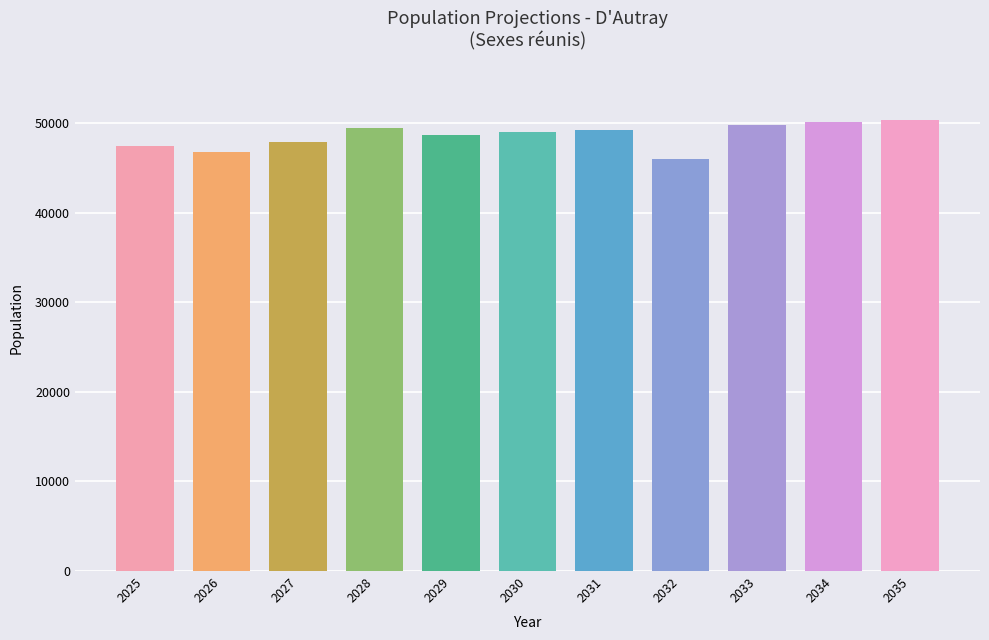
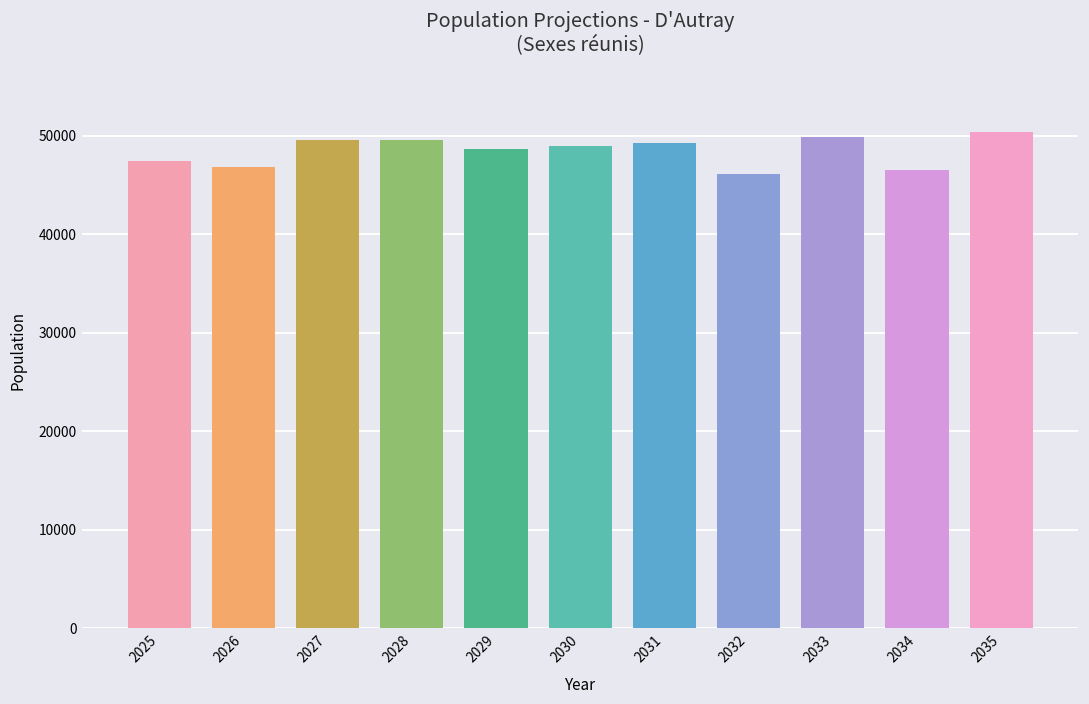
  {
    "2025": 47000,
    "2026": 47000,
-   "2027": 48000,
+   "2027": 50000,
    "2028": 50000,
    "2029": 49000,
    "2030": 49000,
    "2031": 49000,
    "2032": 46000,
    "2033": 50000,
-   "2034": 50000,
+   "2034": 47000,
    "2035": 50000
  }
